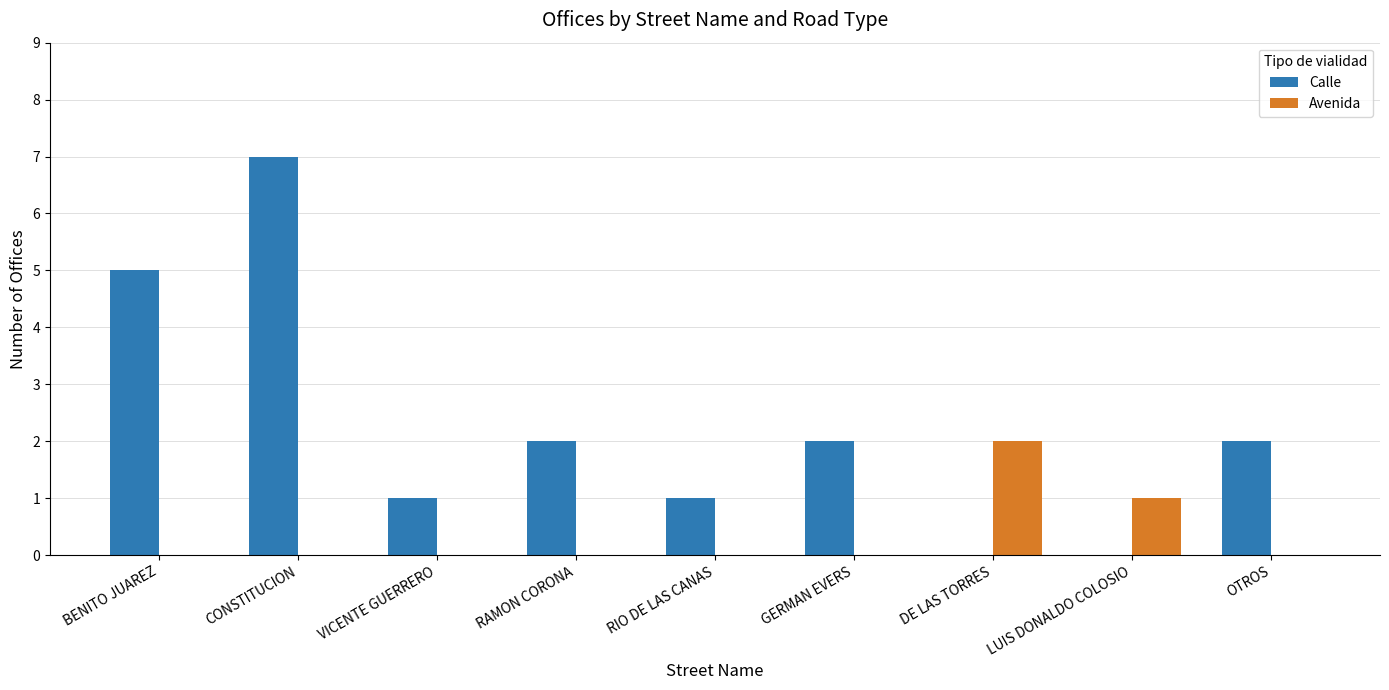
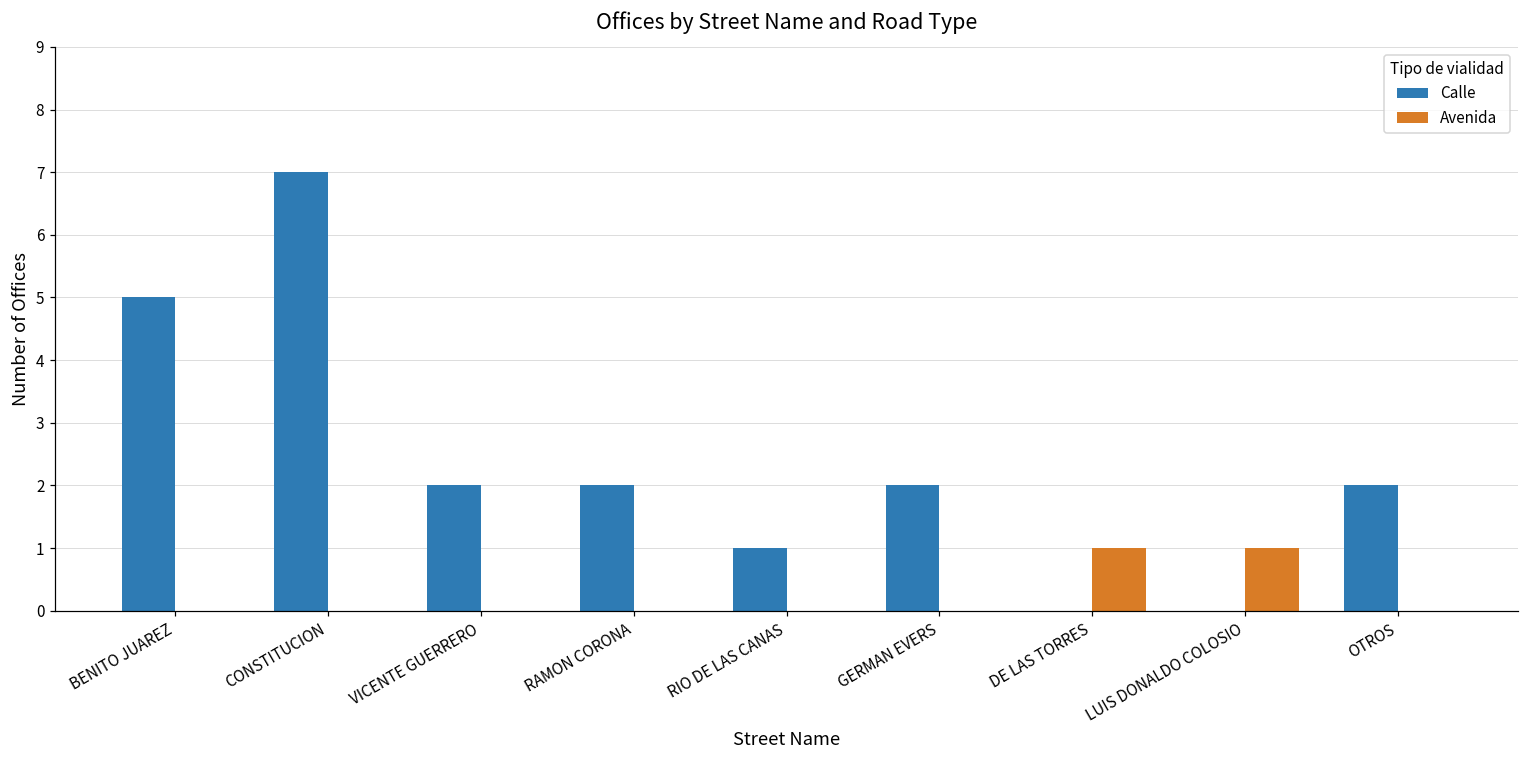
  {
    "Calle": {
      "BENITO JUAREZ": 5,
      "CONSTITUCION": 7,
-     "VICENTE GUERRERO": 1,
+     "VICENTE GUERRERO": 2,
      "RAMON CORONA": 2,
      "RIO DE LAS CANAS": 1,
      "GERMAN EVERS": 2,
      "DE LAS TORRES": 0,
      "LUIS DONALDO COLOSIO": 0,
      "OTROS": 2
    },
    "Avenida": {
      "BENITO JUAREZ": 0,
      "CONSTITUCION": 0,
      "VICENTE GUERRERO": 0,
      "RAMON CORONA": 0,
      "RIO DE LAS CANAS": 0,
      "GERMAN EVERS": 0,
-     "DE LAS TORRES": 2,
+     "DE LAS TORRES": 1,
      "LUIS DONALDO COLOSIO": 1,
      "OTROS": 0
    }
  }
